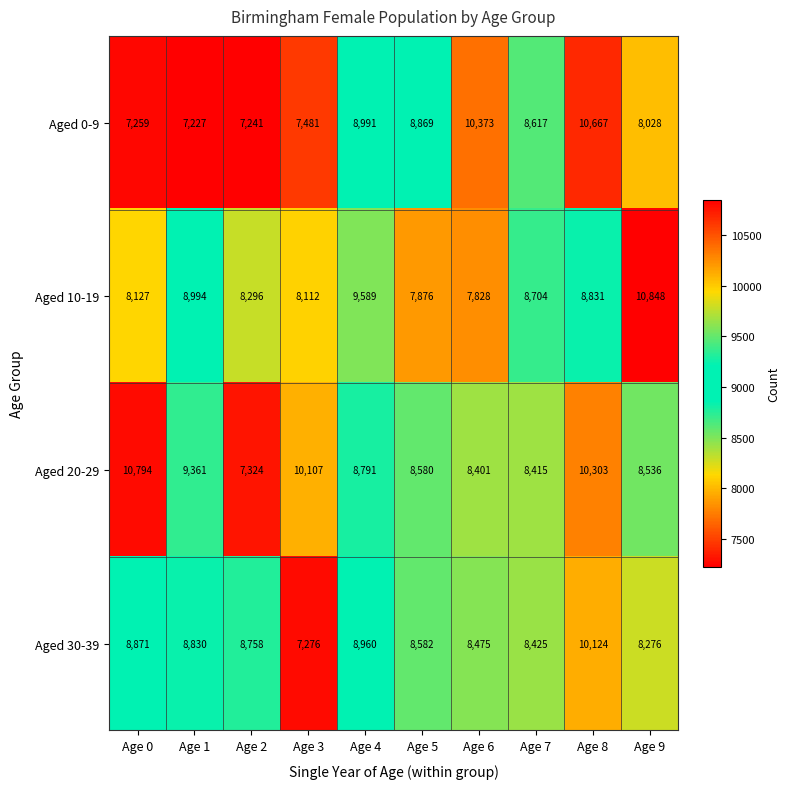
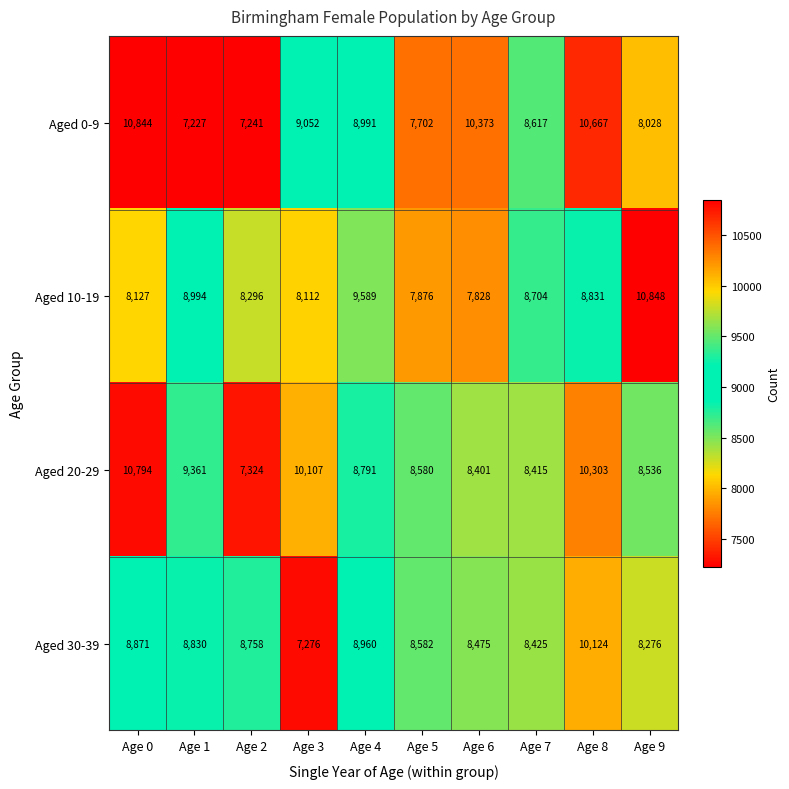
  {
    "Aged 0-9": {
-     "Age 0": "7,259",
+     "Age 0": "10,844",
      "Age 1": "7,227",
      "Age 2": "7,241",
-     "Age 3": "7,481",
+     "Age 3": "9,052",
      "Age 4": "8,991",
-     "Age 5": "8,869",
+     "Age 5": "7,702",
      "Age 6": "10,373",
      "Age 7": "8,617",
      "Age 8": "10,667",
      "Age 9": "8,028"
    },
    "Aged 10-19": {
      "Age 0": "8,127",
      "Age 1": "8,994",
      "Age 2": "8,296",
      "Age 3": "8,112",
      "Age 4": "9,589",
      "Age 5": "7,876",
      "Age 6": "7,828",
      "Age 7": "8,704",
      "Age 8": "8,831",
      "Age 9": "10,848"
    },
    "Aged 20-29": {
      "Age 0": "10,794",
      "Age 1": "9,361",
      "Age 2": "7,324",
      "Age 3": "10,107",
      "Age 4": "8,791",
      "Age 5": "8,580",
      "Age 6": "8,401",
      "Age 7": "8,415",
      "Age 8": "10,303",
      "Age 9": "8,536"
    },
    "Aged 30-39": {
      "Age 0": "8,871",
      "Age 1": "8,830",
      "Age 2": "8,758",
      "Age 3": "7,276",
      "Age 4": "8,960",
      "Age 5": "8,582",
      "Age 6": "8,475",
      "Age 7": "8,425",
      "Age 8": "10,124",
      "Age 9": "8,276"
    }
  }
